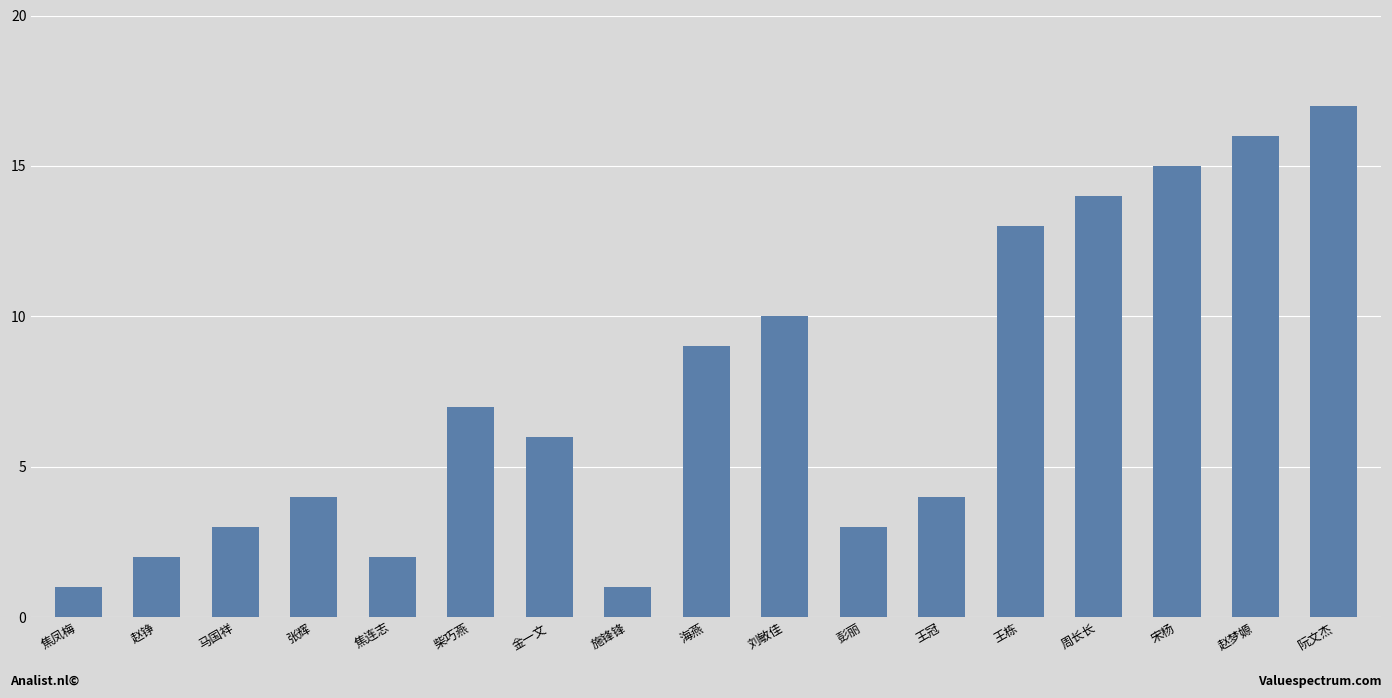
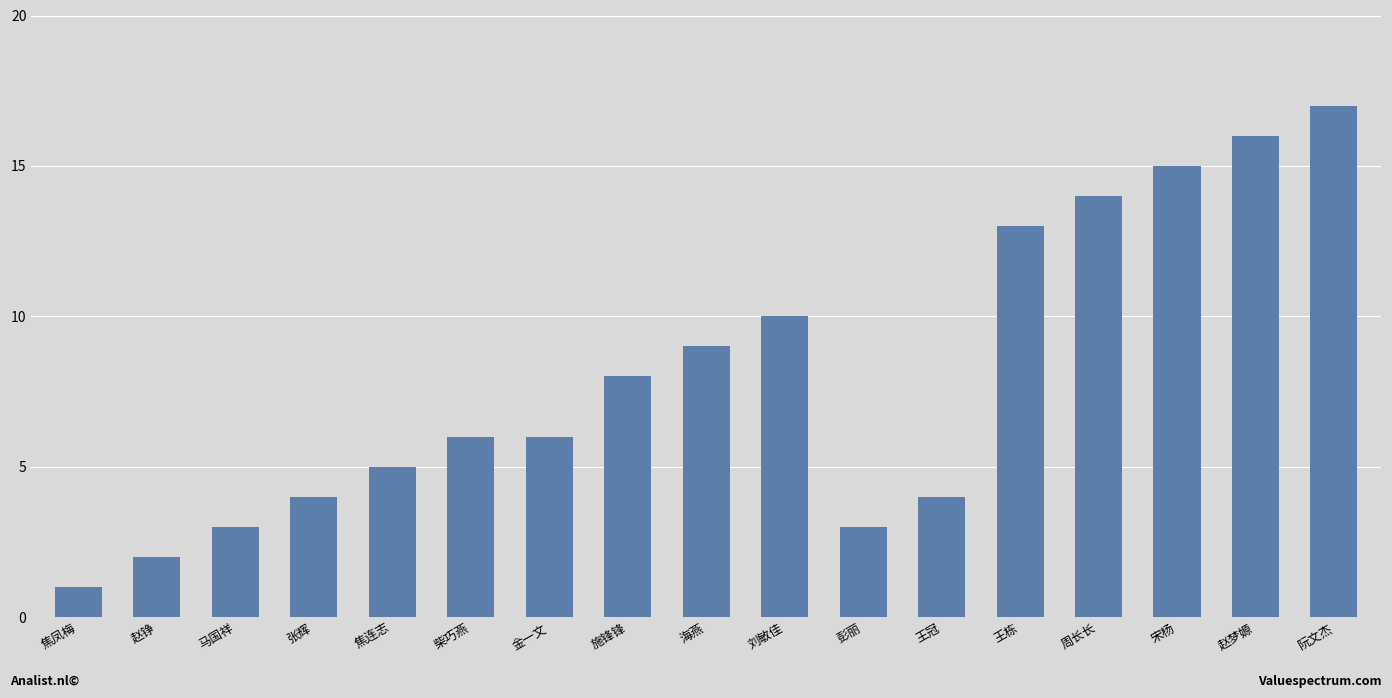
  {
    "焦凤梅": 1,
    "赵铮": 2,
    "马国祥": 3,
    "张辉": 4,
-   "焦连志": 2,
-   "柴巧燕": 7,
+   "焦连志": 5,
+   "柴巧燕": 6,
    "金一文": 6,
-   "施锋锋": 1,
+   "施锋锋": 8,
    "海燕": 9,
    "刘敏佳": 10,
    "彭丽": 3,
    "王冠": 4,
    "王栋": 13,
    "周长长": 14,
    "宋杨": 15,
    "赵梦嫄": 16,
    "阮文杰": 17
  }
